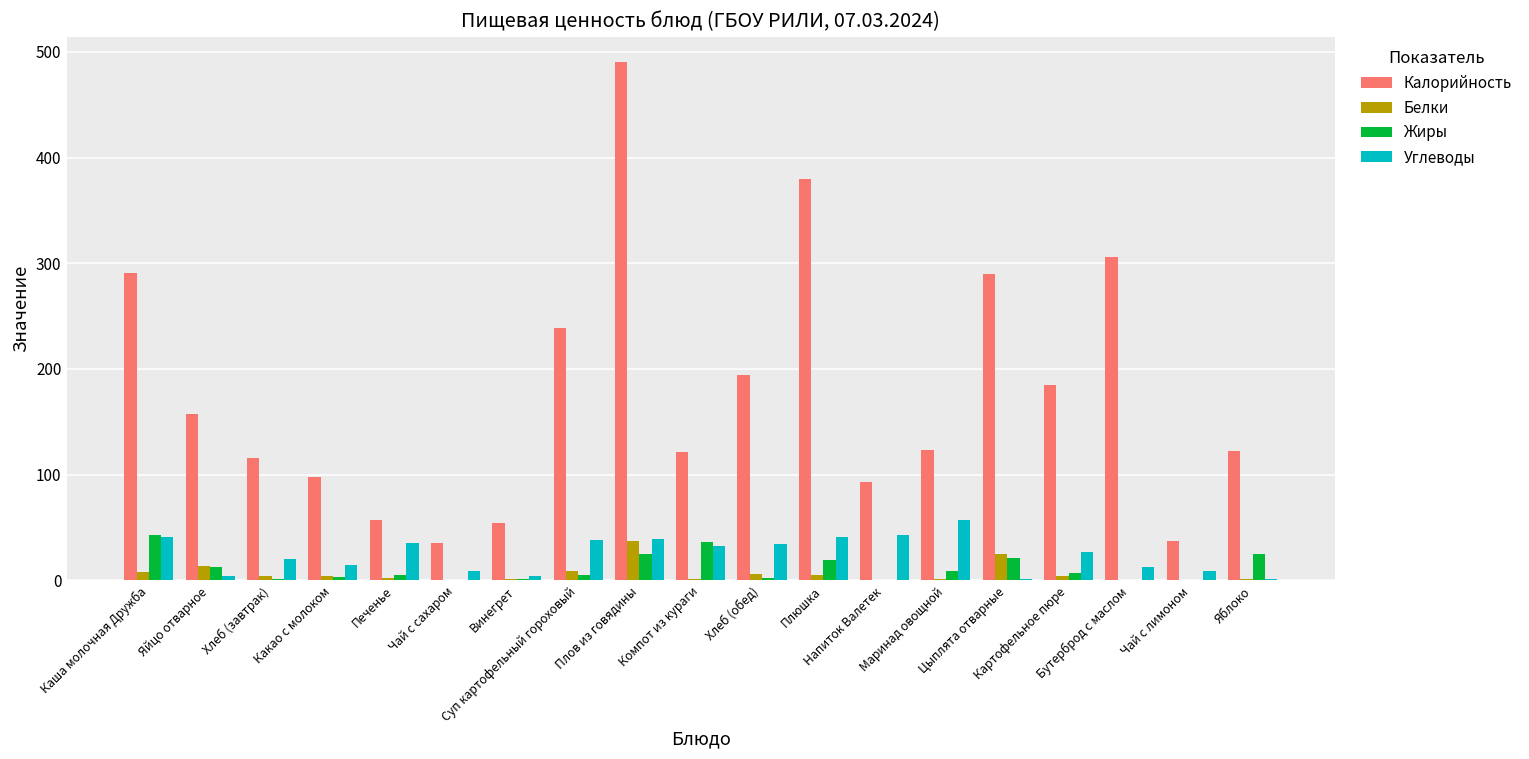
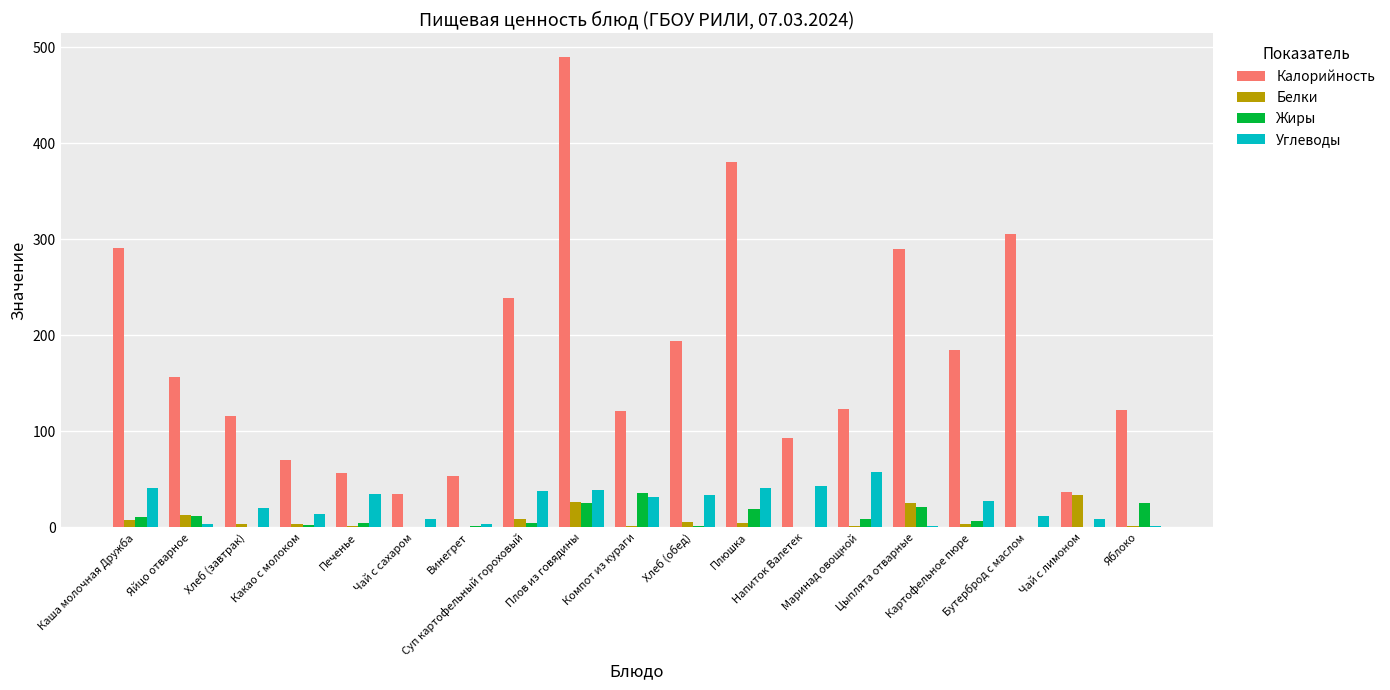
  {
    "Калорийность": {
      "Каша молочная Дружба": 290,
      "Яйцо отварное": 160,
      "Хлеб (завтрак)": 120,
-     "Какао с молоком": 100,
+     "Какао с молоком": 70,
      "Печенье": 60,
      "Чай с сахаром": 40,
      "Винегрет": 50,
      "Суп картофельный гороховый": 240,
      "Плов из говядины": 490,
      "Компот из кураги": 120,
      "Хлеб (обед)": 190,
      "Плюшка": 380,
      "Напиток Валетек": 90,
      "Маринад овощной": 120,
      "Цыплята отварные": 290,
      "Картофельное пюре": 190,
      "Бутерброд с маслом": 310,
      "Чай с лимоном": 40,
      "Яблоко": 120
    },
    "Белки": {
      "Каша молочная Дружба": 10,
      "Яйцо отварное": 10,
      "Хлеб (завтрак)": 0,
      "Какао с молоком": 0,
      "Чай с сахаром": 0,
      "Суп картофельный гороховый": 10,
-     "Плов из говядины": 40,
+     "Плов из говядины": 30,
      "Хлеб (обед)": 10,
      "Плюшка": 10,
      "Напиток Валетек": 0,
      "Цыплята отварные": 30,
      "Картофельное пюре": 0,
      "Бутерброд с маслом": 0,
-     "Чай с лимоном": 0
+     "Чай с лимоном": 30
    },
    "Жиры": {
-     "Каша молочная Дружба": 40,
+     "Каша молочная Дружба": 10,
      "Яйцо отварное": 10,
      "Какао с молоком": 0,
      "Печенье": 10,
      "Чай с сахаром": 0,
      "Суп картофельный гороховый": 10,
      "Плов из говядины": 30,
      "Компот из кураги": 40,
      "Плюшка": 20,
      "Напиток Валетек": 0,
      "Маринад овощной": 10,
      "Цыплята отварные": 20,
      "Картофельное пюре": 10,
      "Бутерброд с маслом": 0,
      "Чай с лимоном": 0,
      "Яблоко": 30
    },
    "Углеводы": {
      "Каша молочная Дружба": 40,
      "Яйцо отварное": 0,
      "Хлеб (завтрак)": 20,
      "Какао с молоком": 10,
      "Печенье": 40,
      "Чай с сахаром": 10,
      "Винегрет": 0,
      "Суп картофельный гороховый": 40,
      "Плов из говядины": 40,
      "Компот из кураги": 30,
      "Хлеб (обед)": 30,
      "Плюшка": 40,
      "Напиток Валетек": 40,
      "Маринад овощной": 60,
      "Картофельное пюре": 30,
      "Бутерброд с маслом": 10,
      "Чай с лимоном": 10
    }
  }
